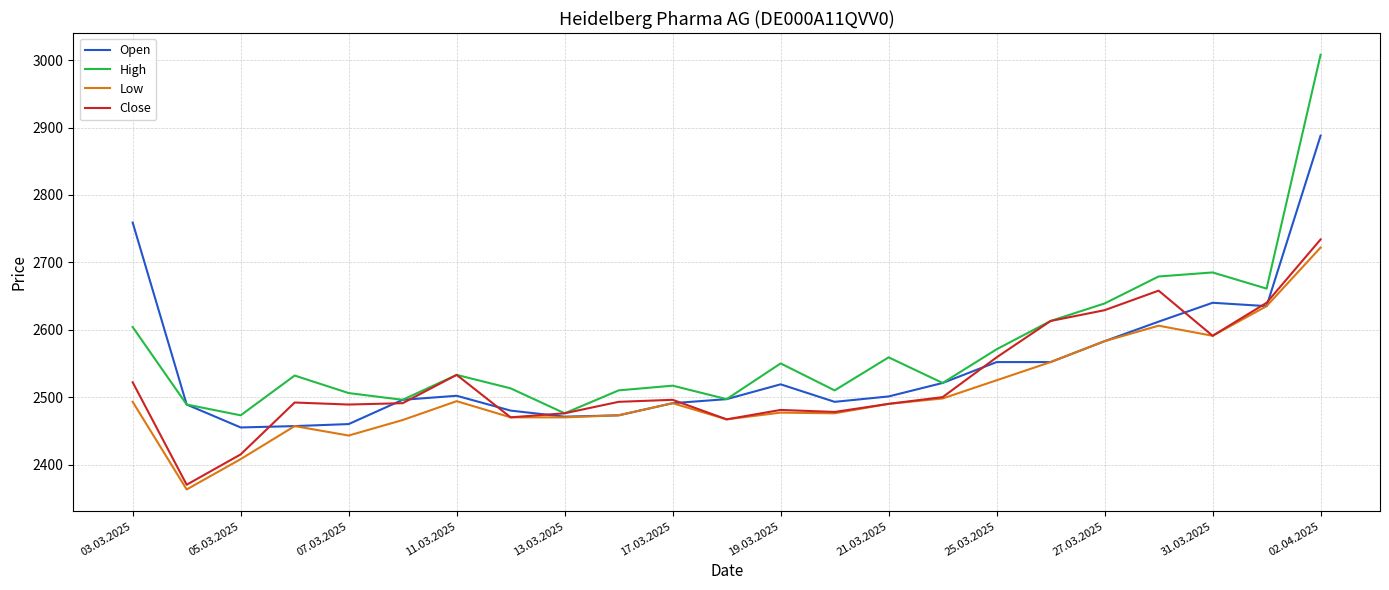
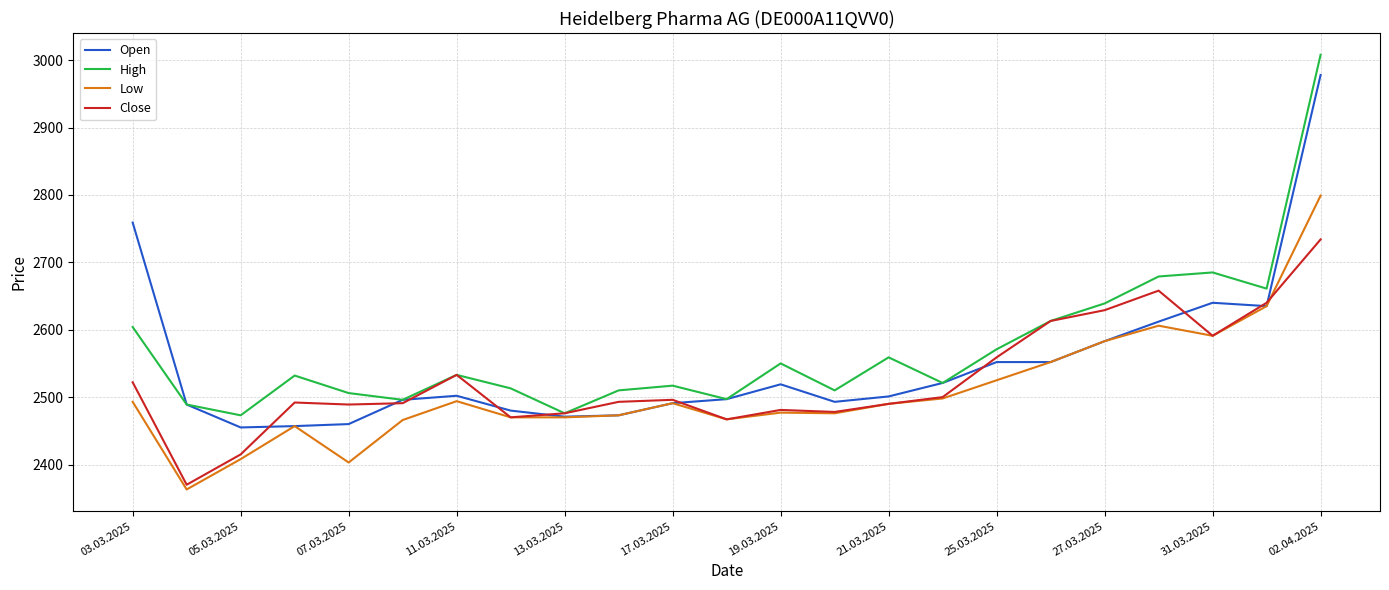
  {
    "Open": {
      "03.03.2025": 2760,
      "05.03.2025": 2460,
      "07.03.2025": 2460,
      "11.03.2025": 2500,
      "19.03.2025": 2520,
      "21.03.2025": 2500,
      "25.03.2025": 2550,
      "31.03.2025": 2640,
-     "02.04.2025": 2890
+     "02.04.2025": 2980
    },
    "High": {
      "03.03.2025": 2600,
      "05.03.2025": 2470,
      "07.03.2025": 2510,
      "17.03.2025": 2520,
      "19.03.2025": 2550,
      "21.03.2025": 2560,
      "25.03.2025": 2570,
      "27.03.2025": 2640,
      "31.03.2025": 2690,
      "02.04.2025": 3010
    },
    "Low": {
      "03.03.2025": 2490,
      "05.03.2025": 2410,
-     "07.03.2025": 2440,
+     "07.03.2025": 2400,
      "11.03.2025": 2490,
      "19.03.2025": 2480,
      "25.03.2025": 2530,
-     "02.04.2025": 2720
+     "02.04.2025": 2800
    },
    "Close": {
      "03.03.2025": 2520,
      "05.03.2025": 2420,
      "07.03.2025": 2490,
      "17.03.2025": 2500,
      "19.03.2025": 2480,
      "25.03.2025": 2560,
      "27.03.2025": 2630,
      "02.04.2025": 2730
    }
  }
